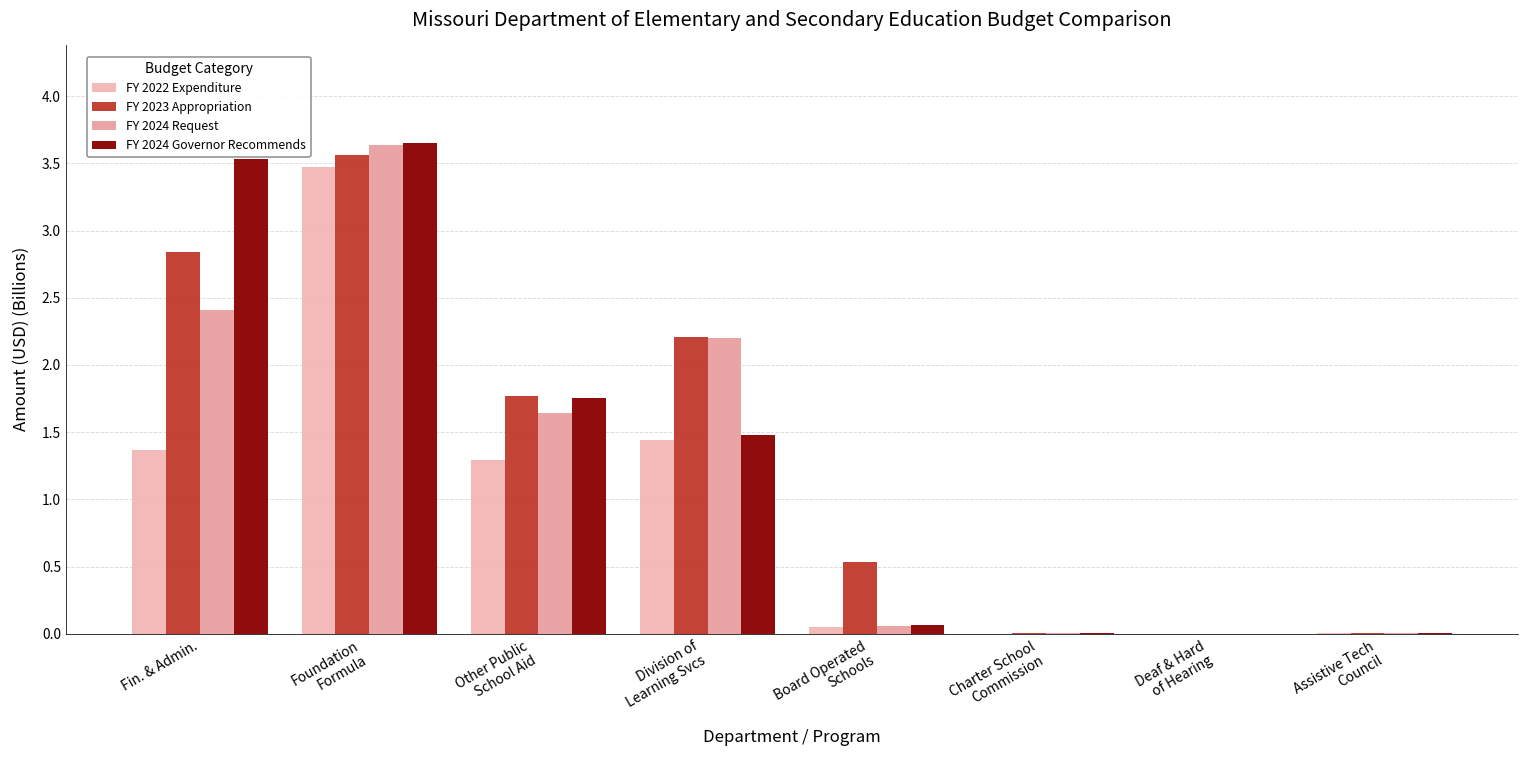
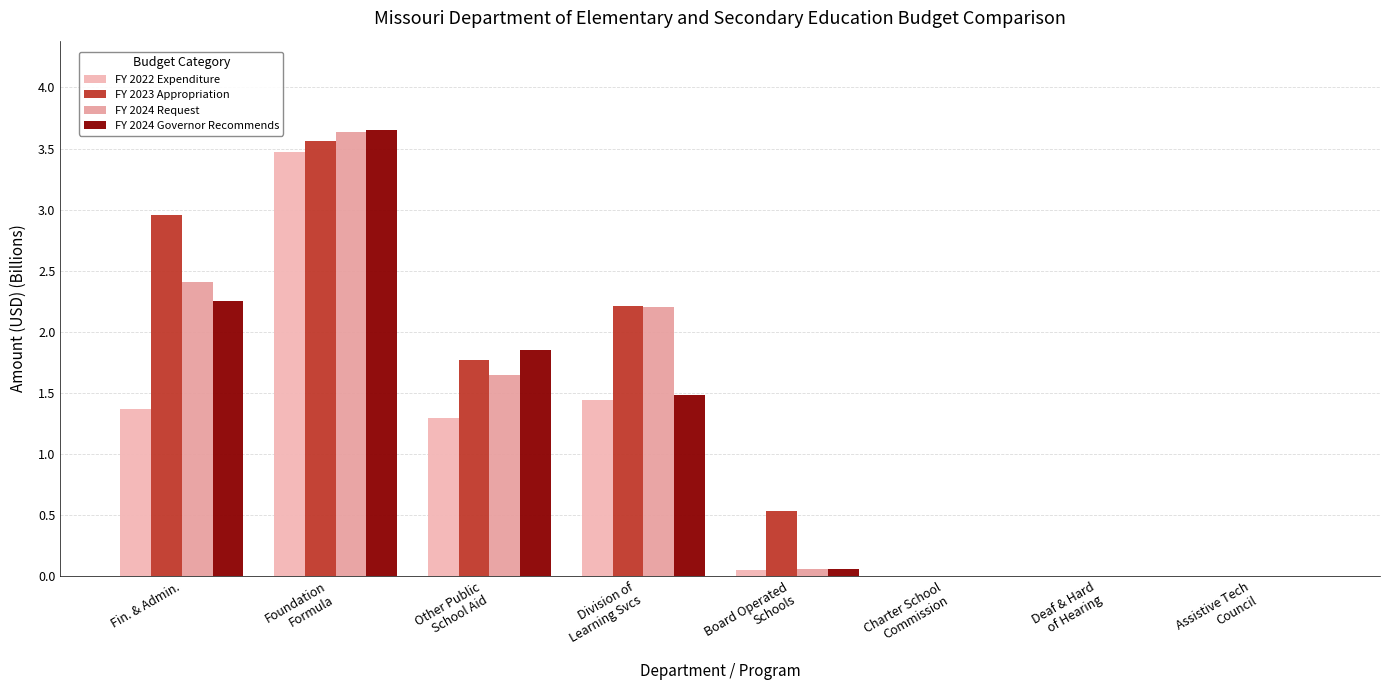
  {
    "FY 2023 Appropriation": {
-     "Fin. & Admin.": 2.84,
+     "Fin. & Admin.": 2.96,
      "Foundation Formula": 3.56,
      "Other Public School Aid": 1.77,
      "Division of Learning Svcs": 2.21,
      "Board Operated Schools": 0.53
    },
    "FY 2024 Governor Recommends": {
-     "Fin. & Admin.": 3.53,
+     "Fin. & Admin.": 2.25,
      "Foundation Formula": 3.65,
-     "Other Public School Aid": 1.76,
+     "Other Public School Aid": 1.85,
      "Division of Learning Svcs": 1.48,
      "Board Operated Schools": 0.06
    }
  }
